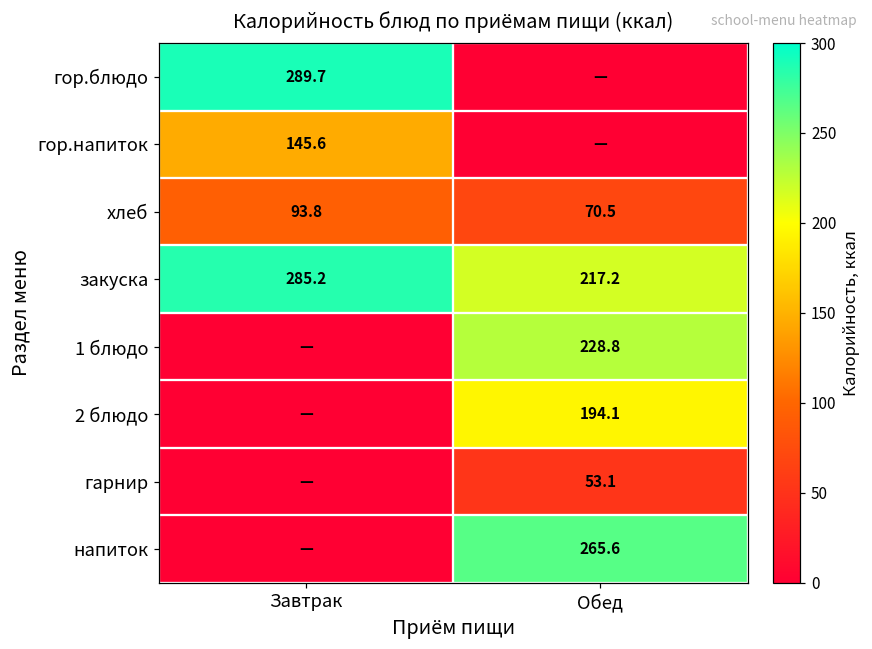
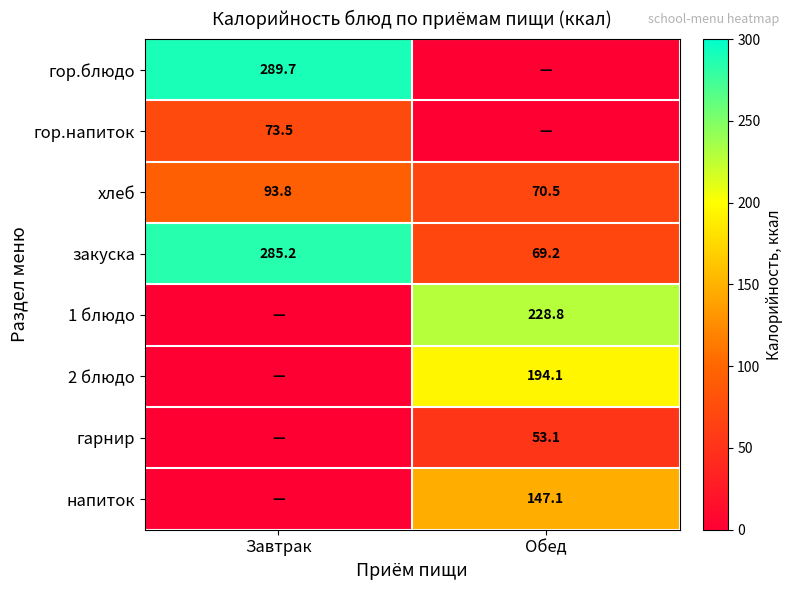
  {
    "гор.блюдо": {
      "Завтрак": 289.7
    },
    "гор.напиток": {
-     "Завтрак": 145.6
+     "Завтрак": 73.5
    },
    "хлеб": {
      "Завтрак": 93.8,
      "Обед": 70.5
    },
    "закуска": {
      "Завтрак": 285.2,
-     "Обед": 217.2
+     "Обед": 69.2
    },
    "1 блюдо": {
      "Обед": 228.8
    },
    "2 блюдо": {
      "Обед": 194.1
    },
    "гарнир": {
      "Обед": 53.1
    },
    "напиток": {
-     "Обед": 265.6
+     "Обед": 147.1
    }
  }
